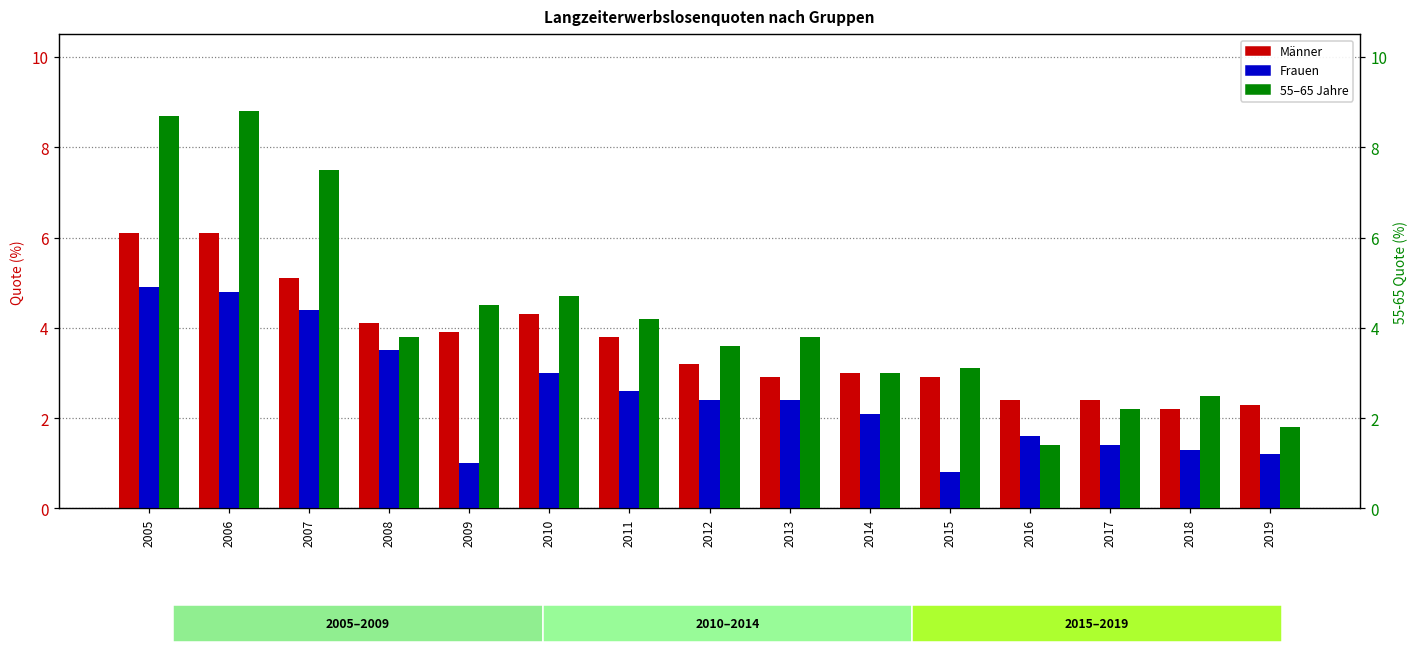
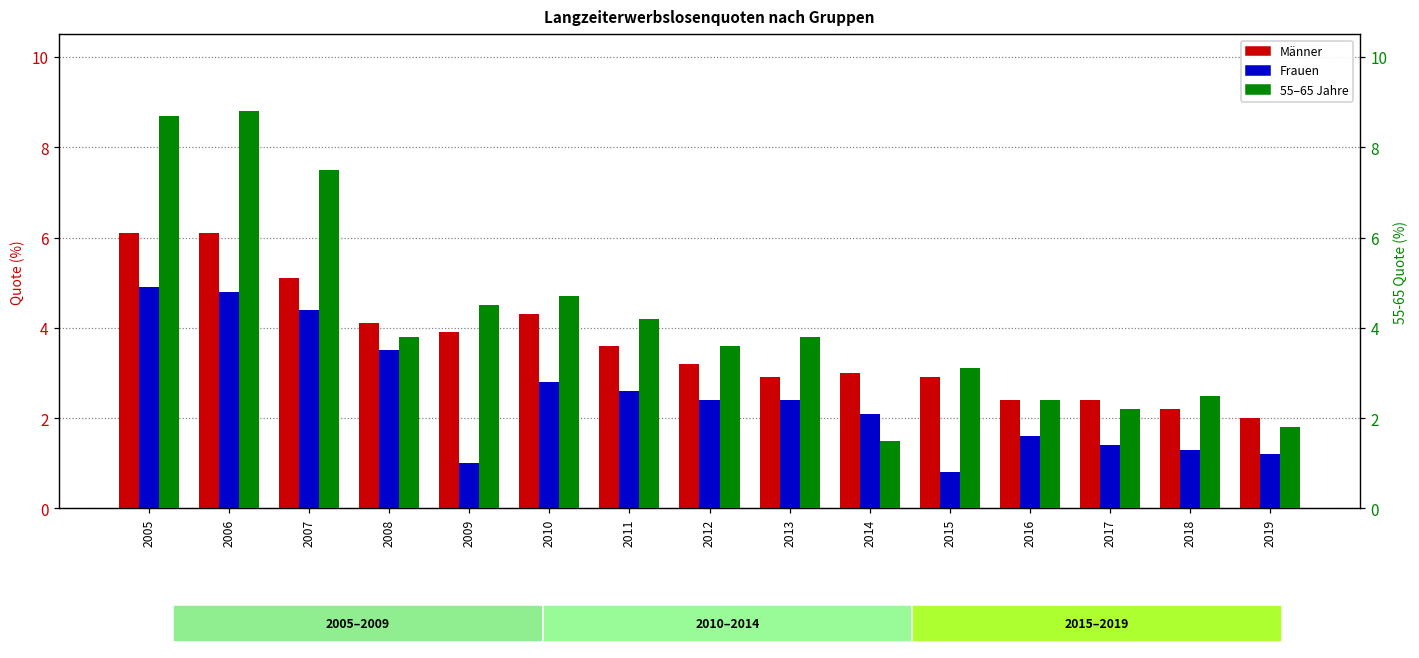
  {
    "Langzeiterwerbslosenquoten nach Gruppen": {
      "Männer": {
        "2005": 6.1,
        "2006": 6.1,
        "2007": 5.1,
        "2008": 4.1,
        "2009": 3.9,
        "2010": 4.3,
-       "2011": 3.8,
+       "2011": 3.6,
        "2012": 3.2,
        "2013": 2.9,
        "2014": 3.0,
        "2015": 2.9,
        "2016": 2.4,
        "2017": 2.4,
        "2018": 2.2,
-       "2019": 2.3
+       "2019": 2.0
      },
      "Frauen": {
        "2005": 4.9,
        "2006": 4.8,
        "2007": 4.4,
        "2008": 3.5,
        "2009": 1.0,
-       "2010": 3.0,
+       "2010": 2.8,
        "2011": 2.6,
        "2012": 2.4,
        "2013": 2.4,
        "2014": 2.1,
        "2015": 0.8,
        "2016": 1.6,
        "2017": 1.4,
        "2018": 1.3,
        "2019": 1.2
      },
      "55–65 Jahre": {
        "2005": 8.7,
        "2006": 8.8,
        "2007": 7.5,
        "2008": 3.8,
        "2009": 4.5,
        "2010": 4.7,
        "2011": 4.2,
        "2012": 3.6,
        "2013": 3.8,
-       "2014": 3.0,
+       "2014": 1.5,
        "2015": 3.1,
-       "2016": 1.4,
+       "2016": 2.4,
        "2017": 2.2,
        "2018": 2.5,
        "2019": 1.8
      }
    }
  }
